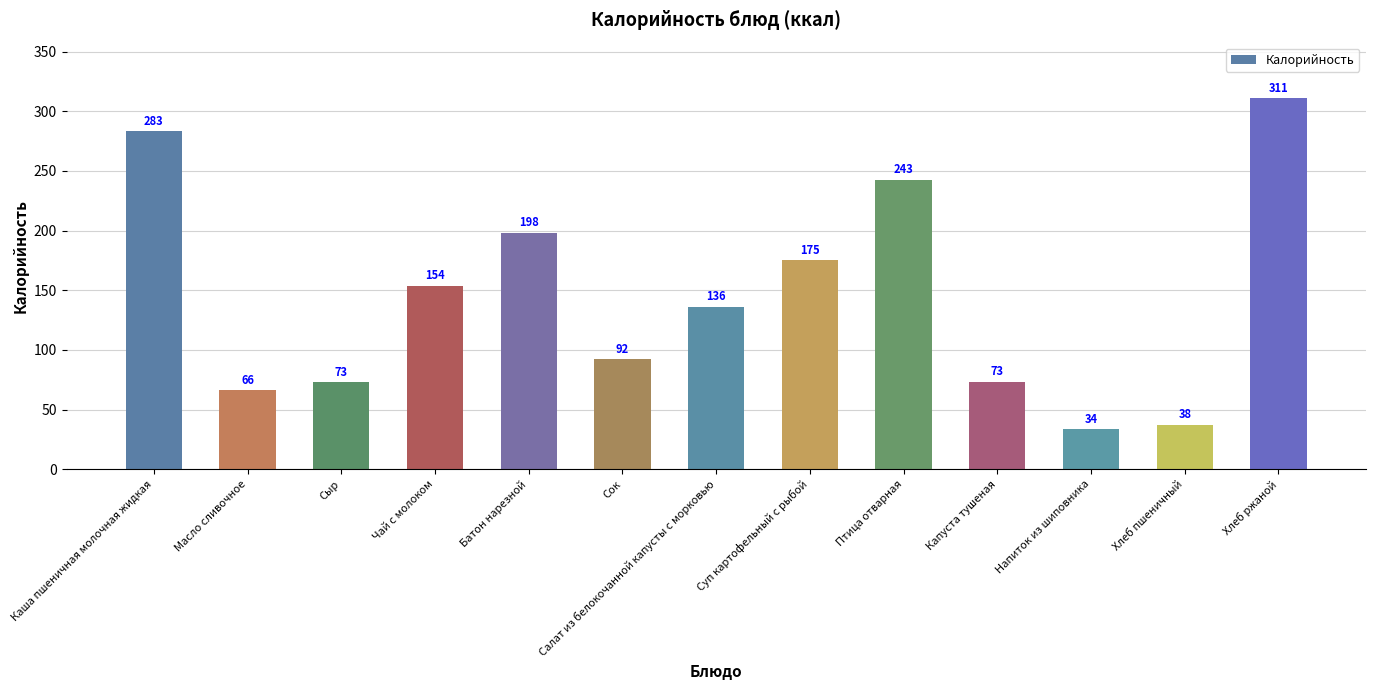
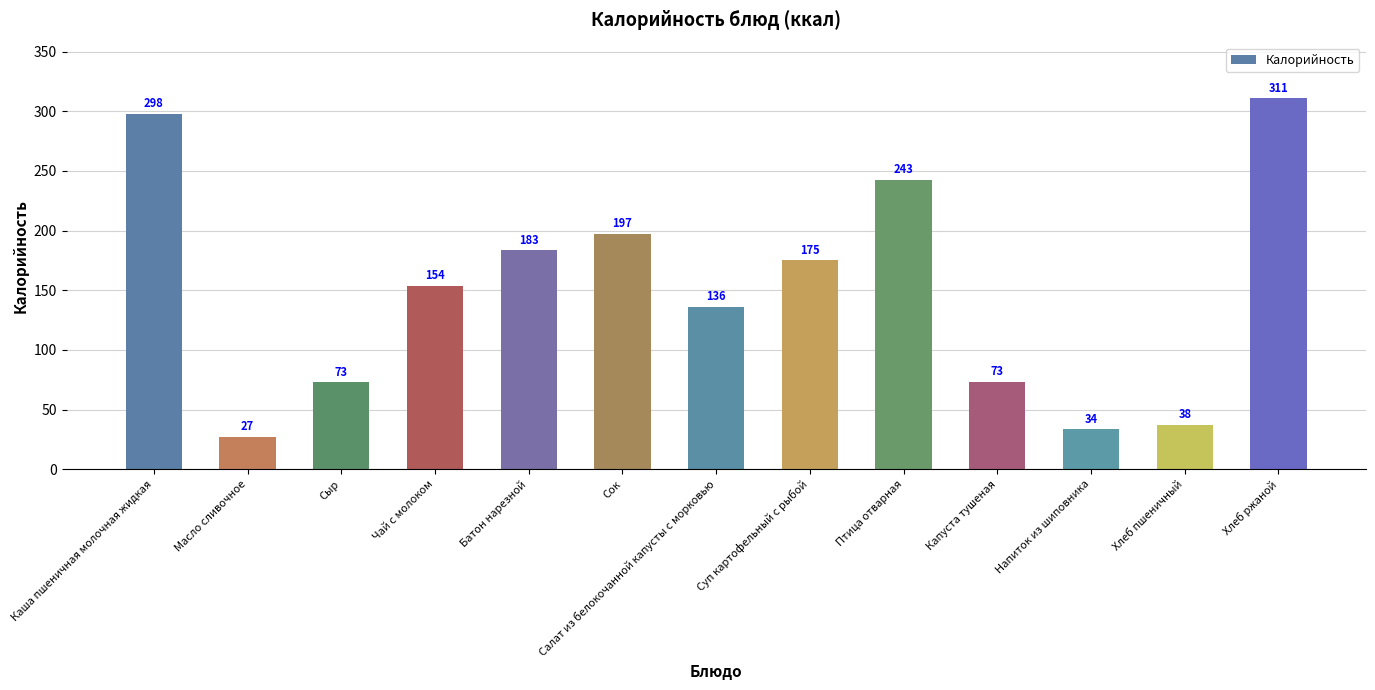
  {
-   "Каша пшеничная молочная жидкая": 283,
-   "Масло сливочное": 66,
+   "Каша пшеничная молочная жидкая": 298,
+   "Масло сливочное": 27,
    "Сыр": 73,
    "Чай с молоком": 154,
-   "Батон нарезной": 198,
-   "Сок": 92,
+   "Батон нарезной": 183,
+   "Сок": 197,
    "Салат из белокочанной капусты с морковью": 136,
    "Суп картофельный с рыбой": 175,
    "Птица отварная": 243,
    "Капуста тушеная": 73,
    "Напиток из шиповника": 34,
    "Хлеб пшеничный": 38,
    "Хлеб ржаной": 311
  }
